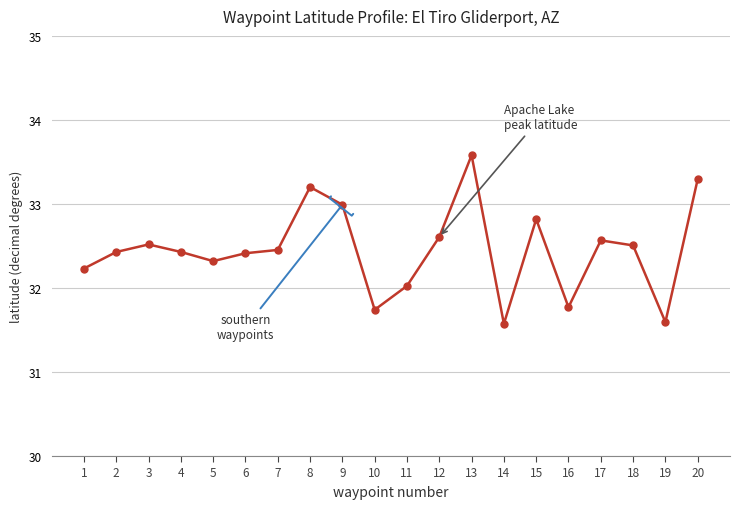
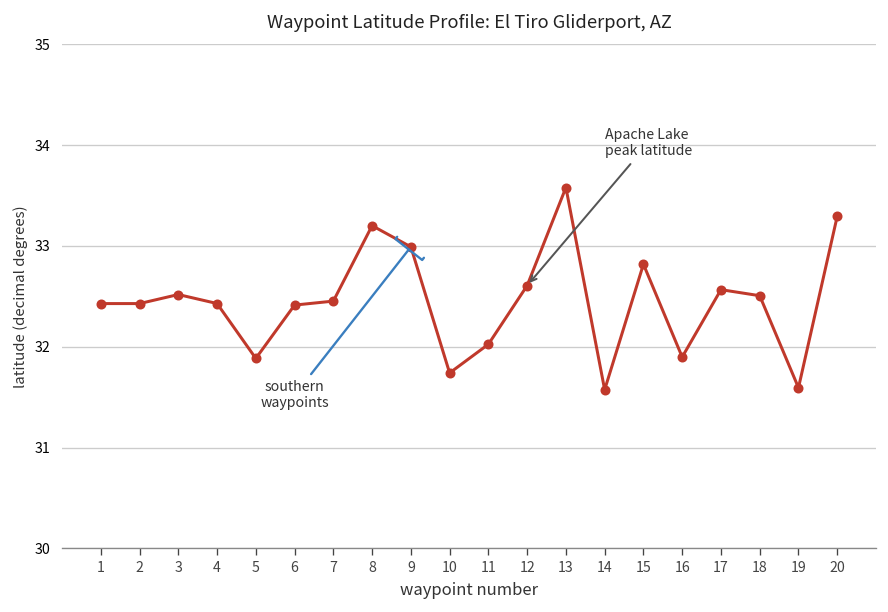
  {
-   "1": 32.2,
+   "1": 32.4,
    "2": 32.4,
    "3": 32.5,
    "4": 32.4,
-   "5": 32.3,
+   "5": 31.9,
    "6": 32.4,
    "7": 32.5,
    "8": 33.2,
    "9": 33.0,
    "10": 31.7,
    "11": 32.0,
    "12": 32.6,
    "13": 33.6,
    "14": 31.6,
    "15": 32.8,
-   "16": 31.8,
+   "16": 31.9,
    "17": 32.6,
    "18": 32.5,
    "19": 31.6,
    "20": 33.3
  }
